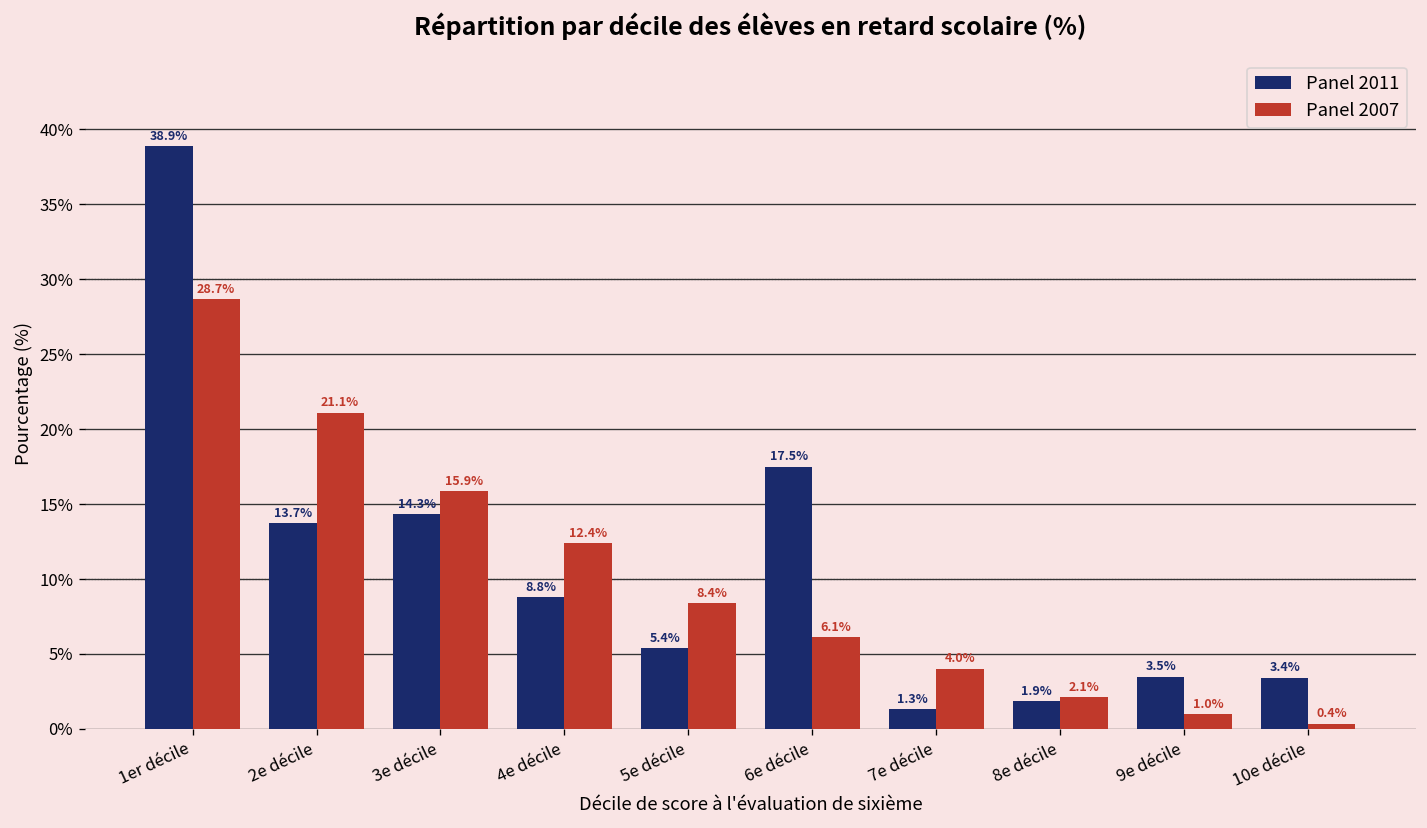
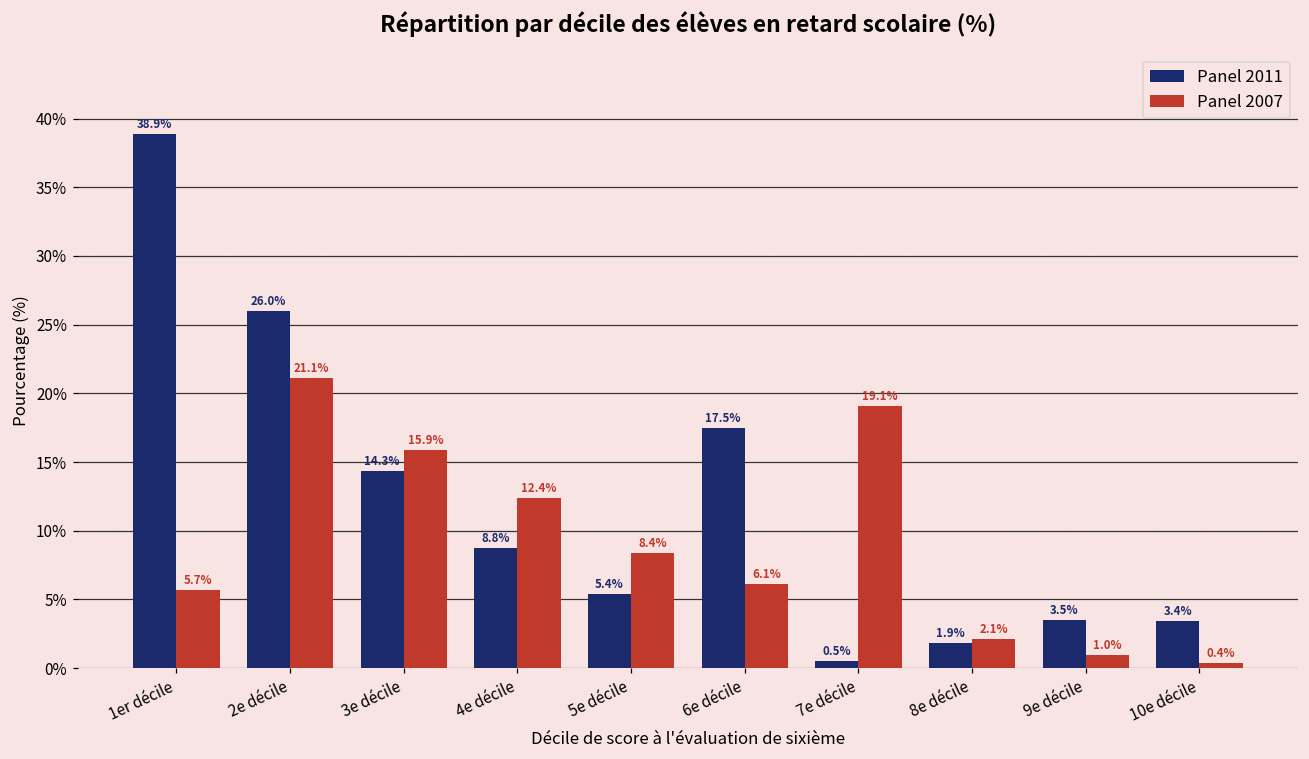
  {
    "Panel 2011": {
      "1er décile": "38.9%",
-     "2e décile": "13.7%",
+     "2e décile": "26.0%",
      "3e décile": "14.3%",
      "4e décile": "8.8%",
      "5e décile": "5.4%",
      "6e décile": "17.5%",
-     "7e décile": "1.3%",
+     "7e décile": "0.5%",
      "8e décile": "1.9%",
      "9e décile": "3.5%",
      "10e décile": "3.4%"
    },
    "Panel 2007": {
-     "1er décile": "28.7%",
+     "1er décile": "5.7%",
      "2e décile": "21.1%",
      "3e décile": "15.9%",
      "4e décile": "12.4%",
      "5e décile": "8.4%",
      "6e décile": "6.1%",
-     "7e décile": "4.0%",
+     "7e décile": "19.1%",
      "8e décile": "2.1%",
      "9e décile": "1.0%",
      "10e décile": "0.4%"
    }
  }
